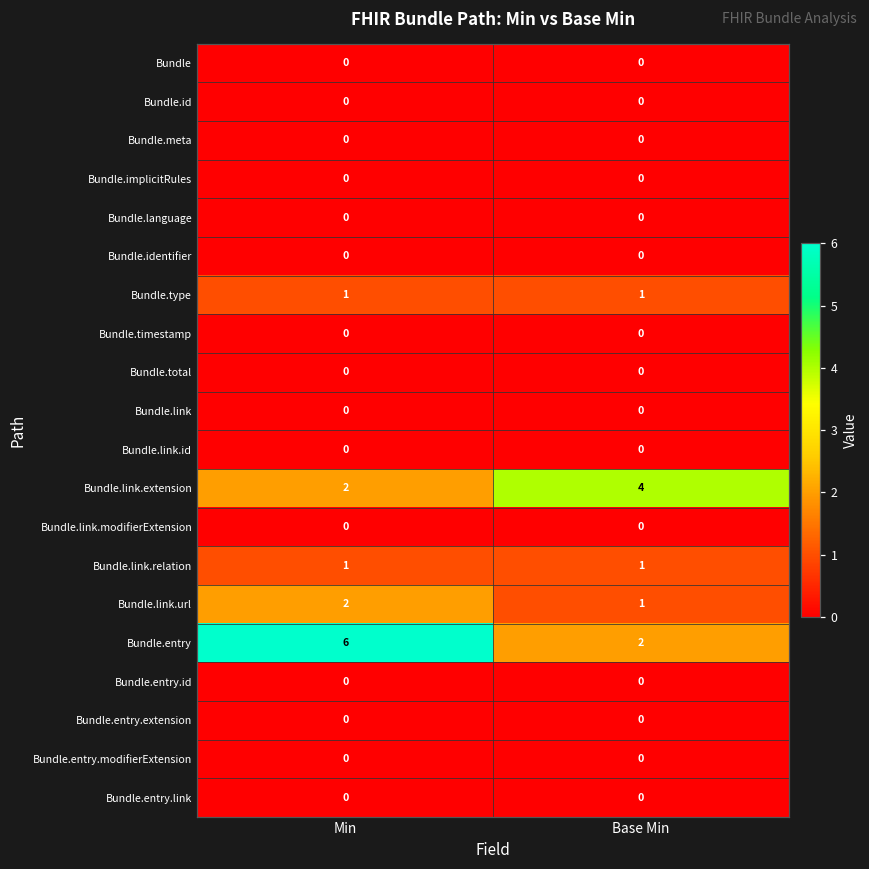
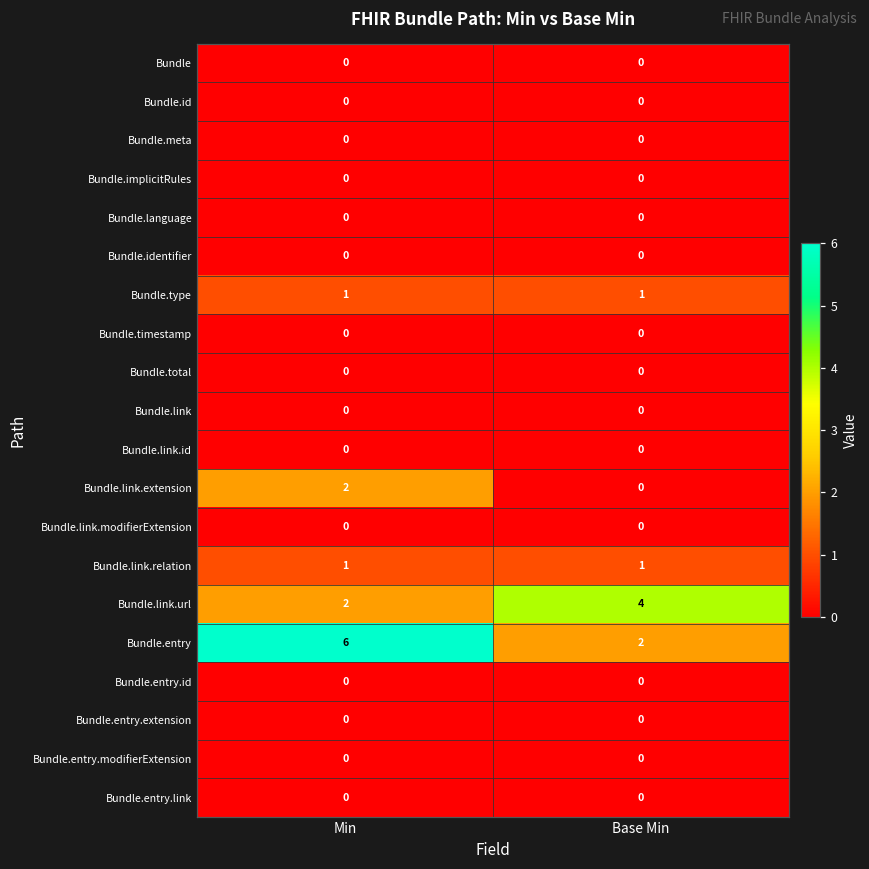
  {
    "Bundle": {
      "Min": 0,
      "Base Min": 0
    },
    "Bundle.id": {
      "Min": 0,
      "Base Min": 0
    },
    "Bundle.meta": {
      "Min": 0,
      "Base Min": 0
    },
    "Bundle.implicitRules": {
      "Min": 0,
      "Base Min": 0
    },
    "Bundle.language": {
      "Min": 0,
      "Base Min": 0
    },
    "Bundle.identifier": {
      "Min": 0,
      "Base Min": 0
    },
    "Bundle.type": {
      "Min": 1,
      "Base Min": 1
    },
    "Bundle.timestamp": {
      "Min": 0,
      "Base Min": 0
    },
    "Bundle.total": {
      "Min": 0,
      "Base Min": 0
    },
    "Bundle.link": {
      "Min": 0,
      "Base Min": 0
    },
    "Bundle.link.id": {
      "Min": 0,
      "Base Min": 0
    },
    "Bundle.link.extension": {
      "Min": 2,
-     "Base Min": 4
+     "Base Min": 0
    },
    "Bundle.link.modifierExtension": {
      "Min": 0,
      "Base Min": 0
    },
    "Bundle.link.relation": {
      "Min": 1,
      "Base Min": 1
    },
    "Bundle.link.url": {
      "Min": 2,
-     "Base Min": 1
+     "Base Min": 4
    },
    "Bundle.entry": {
      "Min": 6,
      "Base Min": 2
    },
    "Bundle.entry.id": {
      "Min": 0,
      "Base Min": 0
    },
    "Bundle.entry.extension": {
      "Min": 0,
      "Base Min": 0
    },
    "Bundle.entry.modifierExtension": {
      "Min": 0,
      "Base Min": 0
    },
    "Bundle.entry.link": {
      "Min": 0,
      "Base Min": 0
    }
  }
